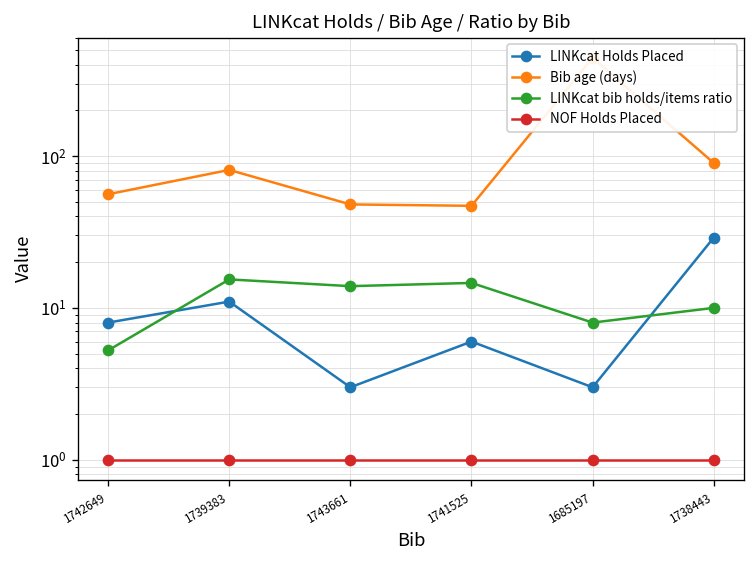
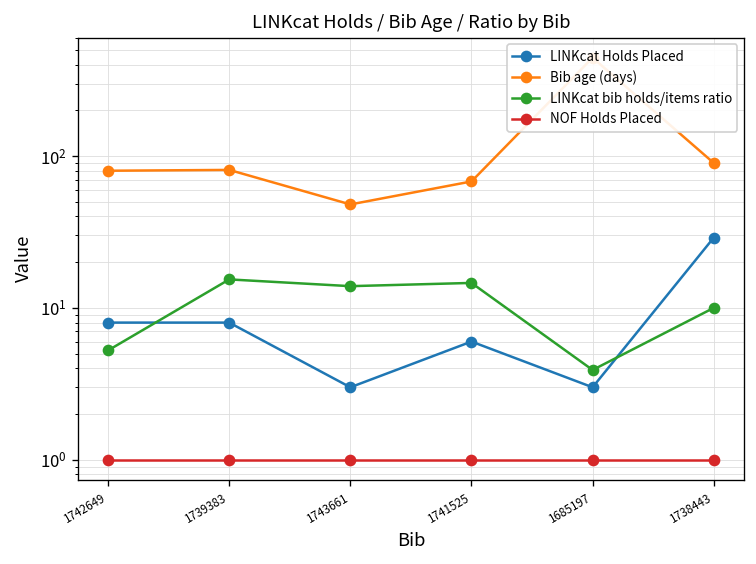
  {
    "LINKcat Holds Placed": {
      "1742649": 8,
-     "1739383": 11,
+     "1739383": 8,
      "1743661": 3,
      "1741525": 6,
      "1685197": 3,
      "1738443": 29
    },
    "Bib age (days)": {
-     "1742649": 60,
+     "1742649": 80,
      "1739383": 80,
      "1743661": 48,
-     "1741525": 47,
+     "1741525": 70,
      "1738443": 90
    },
    "LINKcat bib holds/items ratio": {
      "1742649": 5.3,
      "1739383": 15,
      "1743661": 14,
      "1741525": 15,
-     "1685197": 8,
+     "1685197": 3.9,
      "1738443": 10
    },
    "NOF Holds Placed": {
      "1742649": 1.0,
      "1739383": 1.0,
      "1743661": 1.0,
      "1741525": 1.0,
      "1685197": 1.0,
      "1738443": 1.0
    }
  }
